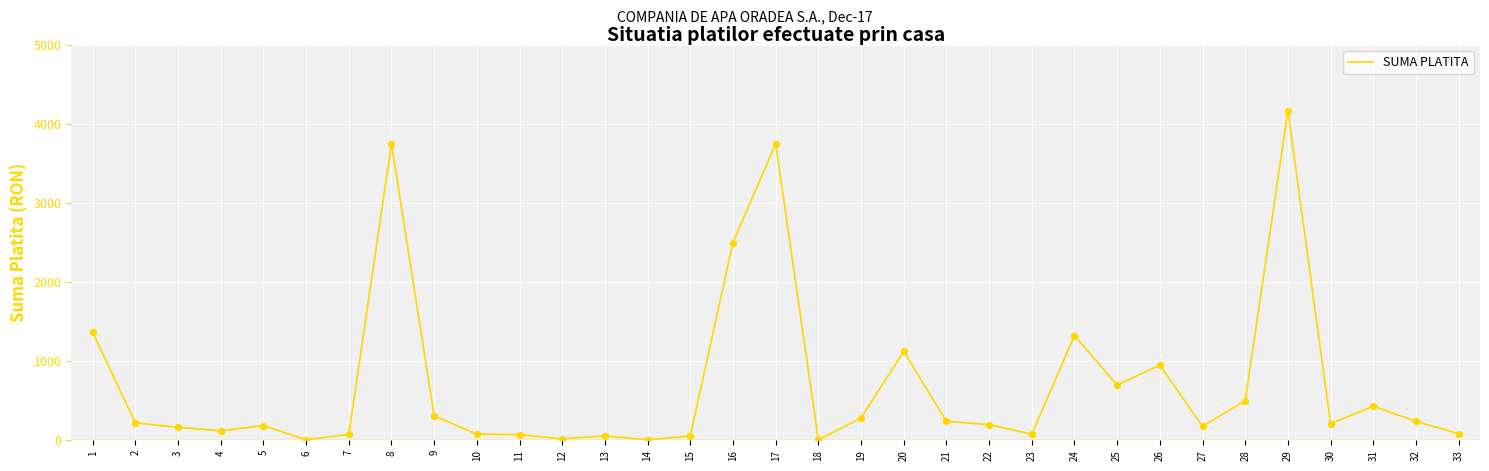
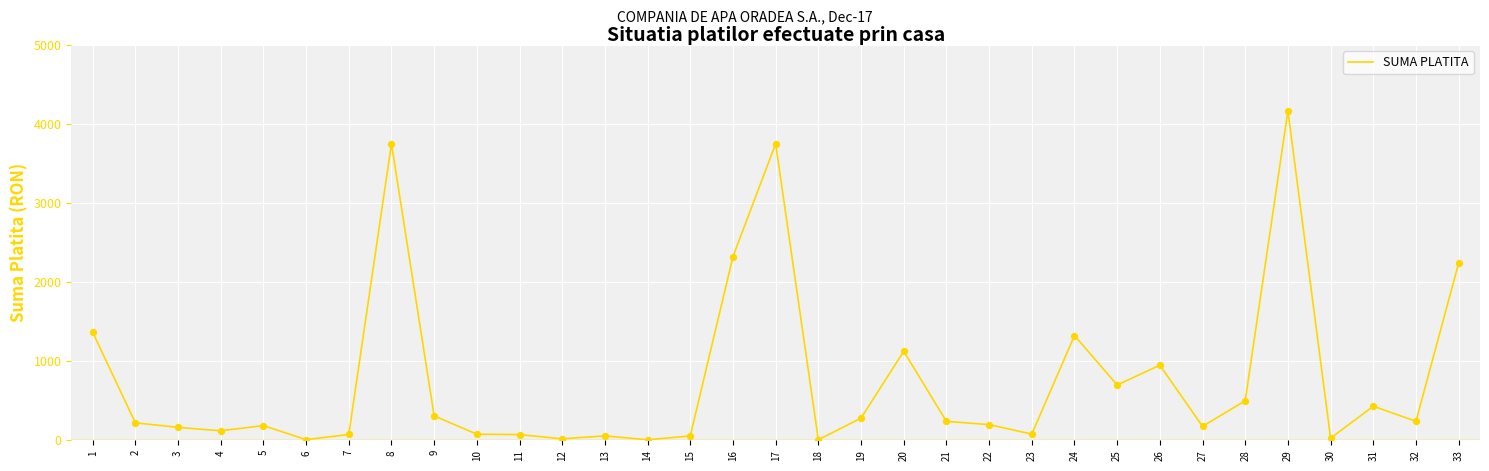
  {
    "1": 1400,
    "2": 200,
    "3": 200,
    "4": 100,
    "5": 200,
    "6": 0,
    "7": 100,
    "8": 3800,
    "9": 300,
    "10": 100,
    "11": 100,
    "12": 0,
    "13": 100,
    "14": 0,
    "15": 100,
-   "16": 2500,
+   "16": 2300,
    "17": 3800,
    "18": 0,
    "19": 300,
    "20": 1100,
    "21": 200,
    "22": 200,
    "23": 100,
    "24": 1300,
    "25": 700,
    "26": 1000,
    "27": 200,
    "28": 500,
    "29": 4200,
-   "30": 200,
+   "30": 0,
    "31": 400,
    "32": 200,
-   "33": 100
+   "33": 2200
  }
